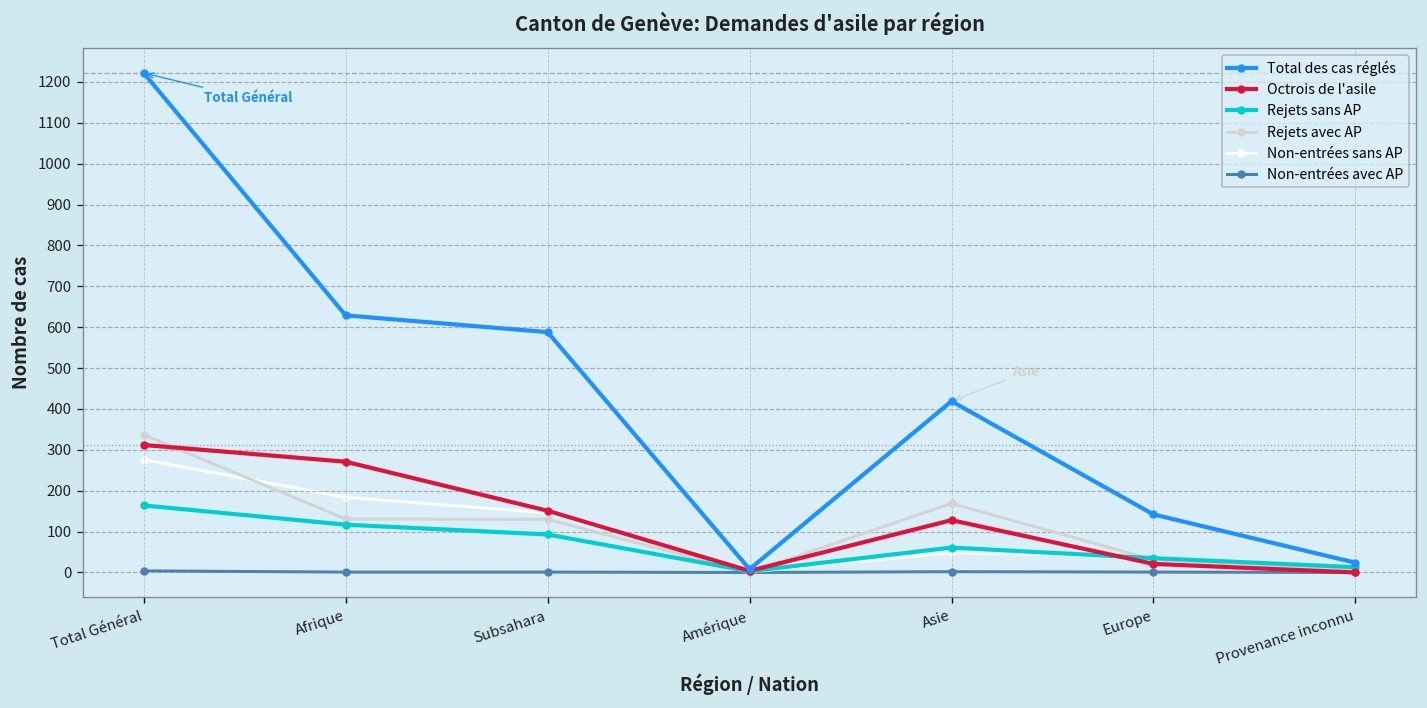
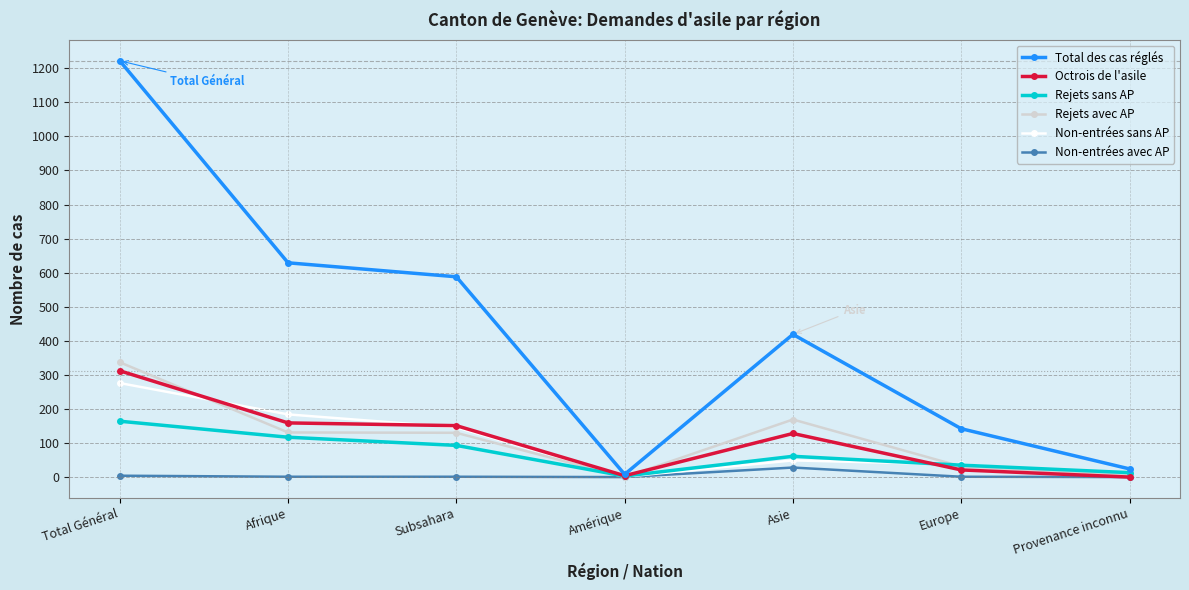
  {
    "Total des cas réglés": {
      "Total Général": 1220,
      "Afrique": 630,
      "Subsahara": 590,
      "Asie": 420,
      "Europe": 140,
      "Provenance inconnu": 20
    },
    "Octrois de l'asile": {
      "Total Général": 310,
-     "Afrique": 270,
+     "Afrique": 160,
      "Asie": 130,
      "Europe": 20
    },
    "Rejets sans AP": {
      "Total Général": 160,
      "Afrique": 120,
      "Subsahara": 90,
      "Asie": 60
    },
    "Rejets avec AP": {
      "Total Général": 340,
      "Afrique": 130,
      "Subsahara": 130,
      "Asie": 170
    },
    "Non-entrées sans AP": {
      "Total Général": 280,
      "Afrique": 180,
      "Asie": 50
    },
    "Non-entrées avec AP": {
      "Total Général": 0,
      "Afrique": 0,
      "Subsahara": 0,
-     "Asie": 0,
+     "Asie": 30,
      "Europe": 0
    }
  }
